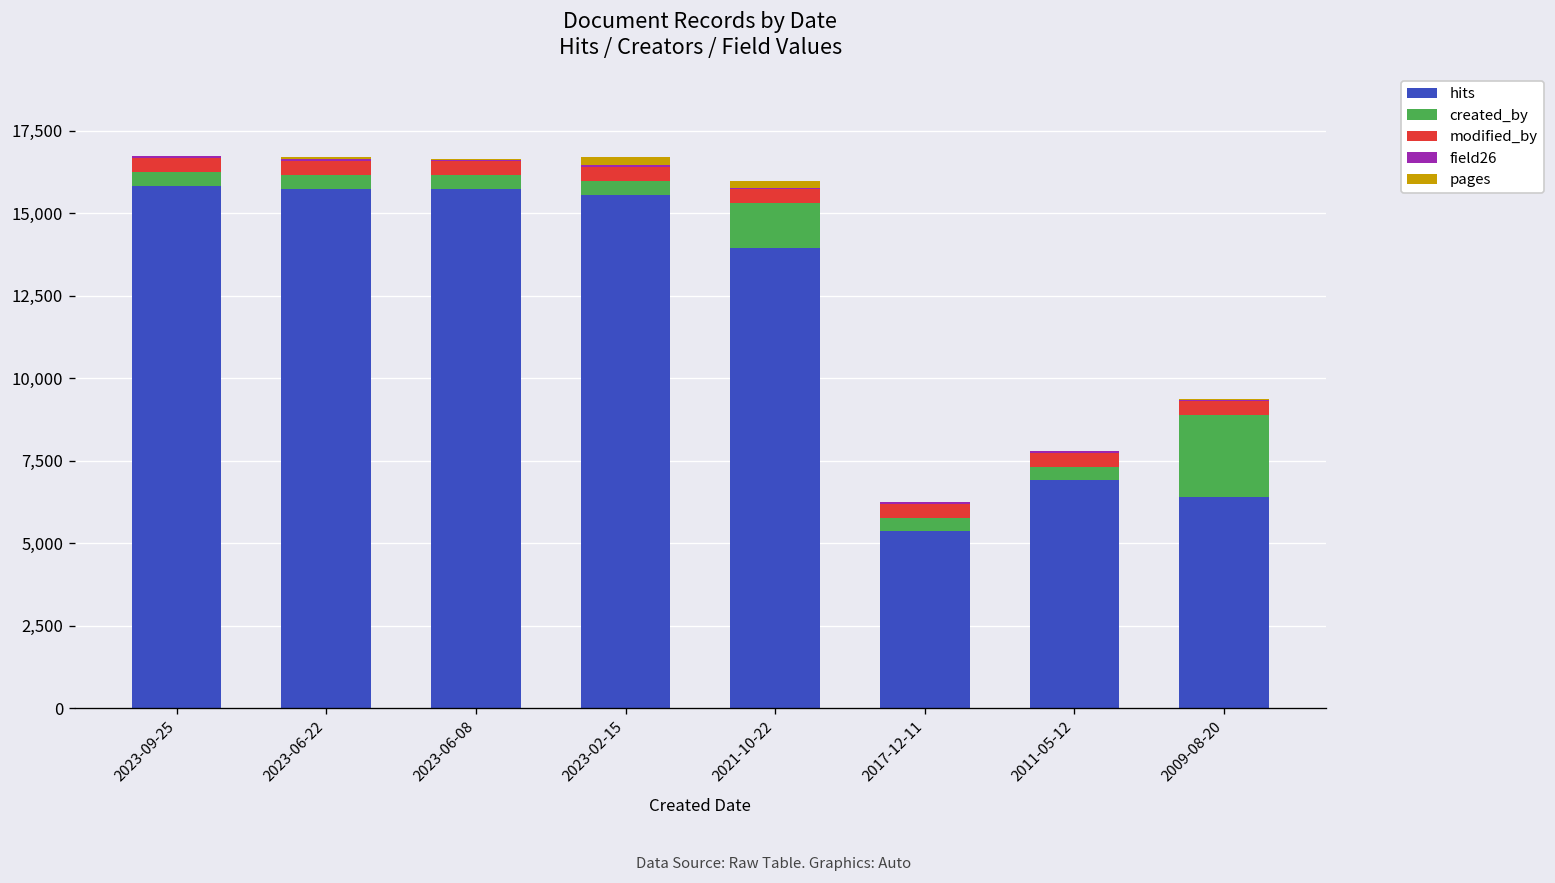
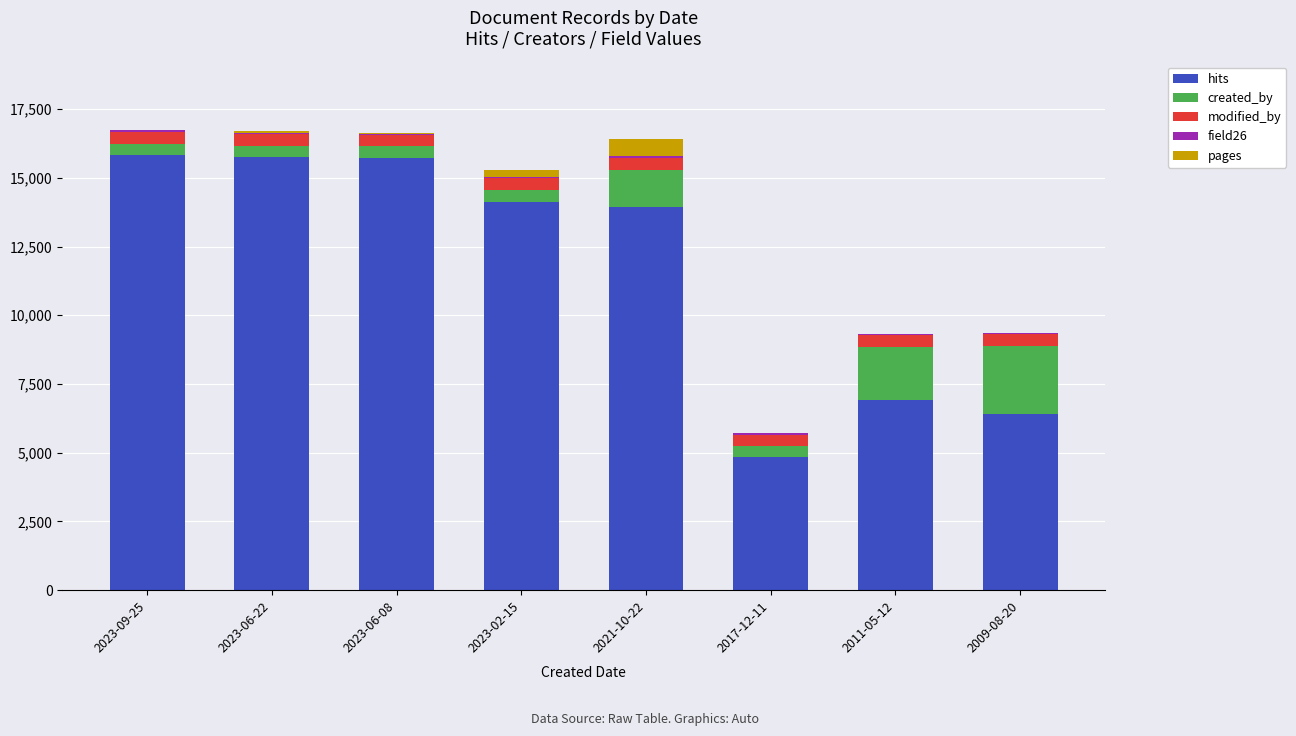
  {
    "hits": {
      "2023-09-25": "15,800",
      "2023-06-22": "15,700",
      "2023-06-08": "15,700",
-     "2023-02-15": "15,600",
+     "2023-02-15": "14,100",
      "2021-10-22": "13,900",
-     "2017-12-11": "5,400",
+     "2017-12-11": "4,800",
      "2011-05-12": "6,900",
      "2009-08-20": "6,400"
    },
    "created_by": {
      "2023-09-25": "400",
      "2023-06-22": "400",
      "2023-06-08": "400",
      "2023-02-15": "400",
      "2021-10-22": "1,400",
      "2017-12-11": "400",
-     "2011-05-12": "400",
+     "2011-05-12": "1,900",
      "2009-08-20": "2,500"
    },
    "modified_by": {
      "2023-09-25": "400",
      "2023-06-22": "400",
      "2023-06-08": "400",
      "2023-02-15": "400",
      "2021-10-22": "400",
      "2017-12-11": "400",
      "2011-05-12": "400",
      "2009-08-20": "400"
    },
    "pages": {
      "2023-09-25": "0",
      "2023-02-15": "200",
-     "2021-10-22": "200",
+     "2021-10-22": "600",
      "2017-12-11": "0"
    }
  }
